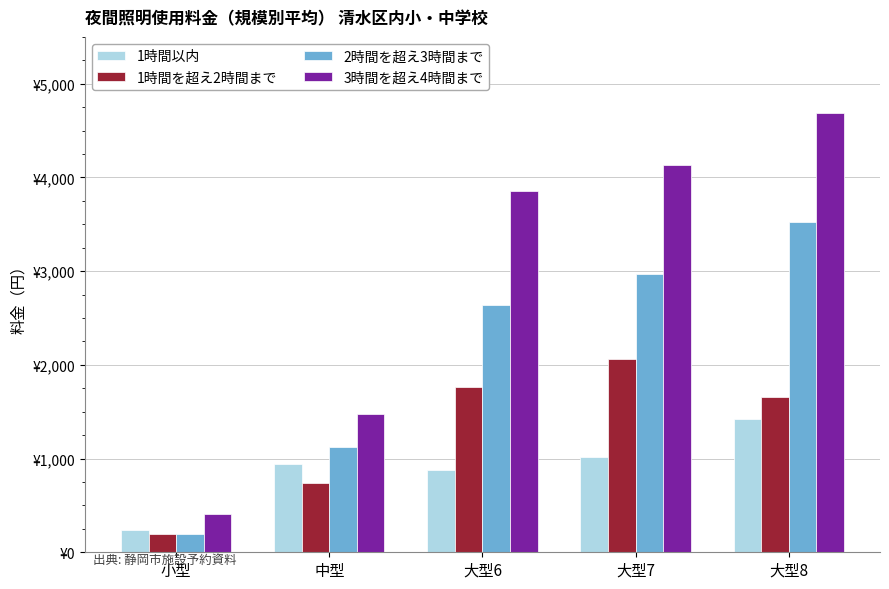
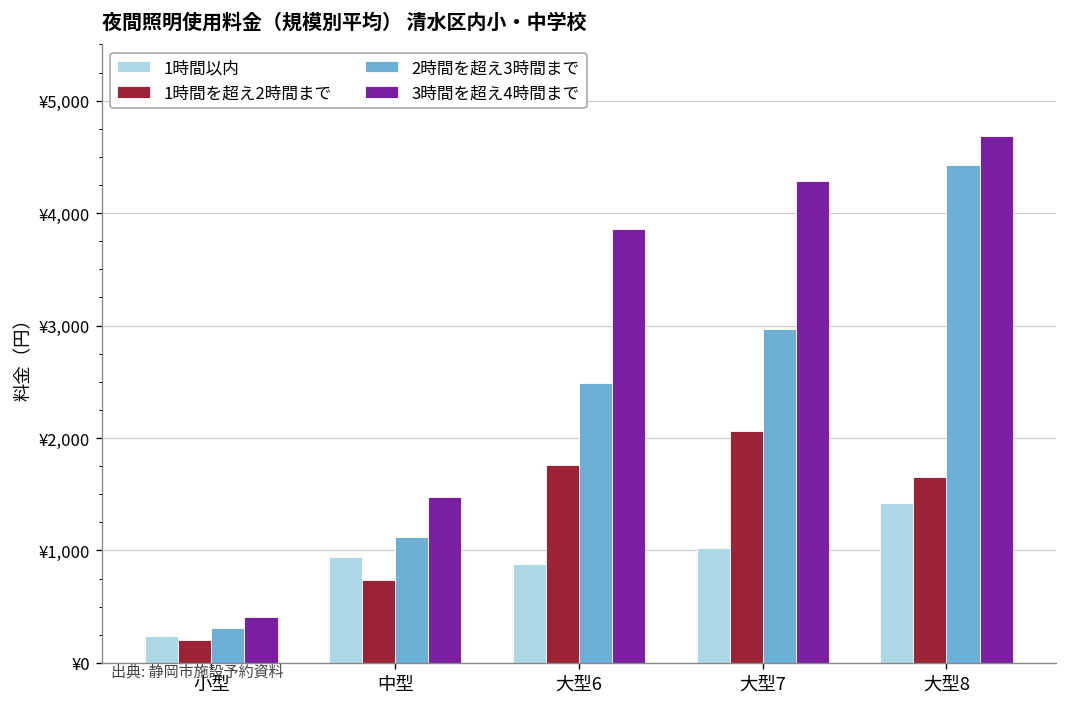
  {
    "1時間以内": {
      "小型": "¥200",
      "中型": "¥900",
      "大型6": "¥900",
      "大型7": "¥1,000",
      "大型8": "¥1,400"
    },
    "1時間を超え2時間まで": {
      "小型": "¥200",
      "中型": "¥700",
      "大型6": "¥1,800",
      "大型7": "¥2,100",
      "大型8": "¥1,700"
    },
    "2時間を超え3時間まで": {
-     "小型": "¥200",
+     "小型": "¥300",
      "中型": "¥1,100",
-     "大型6": "¥2,600",
+     "大型6": "¥2,500",
      "大型7": "¥3,000",
-     "大型8": "¥3,500"
+     "大型8": "¥4,400"
    },
    "3時間を超え4時間まで": {
      "小型": "¥400",
      "中型": "¥1,500",
      "大型6": "¥3,900",
-     "大型7": "¥4,100",
+     "大型7": "¥4,300",
      "大型8": "¥4,700"
    }
  }
